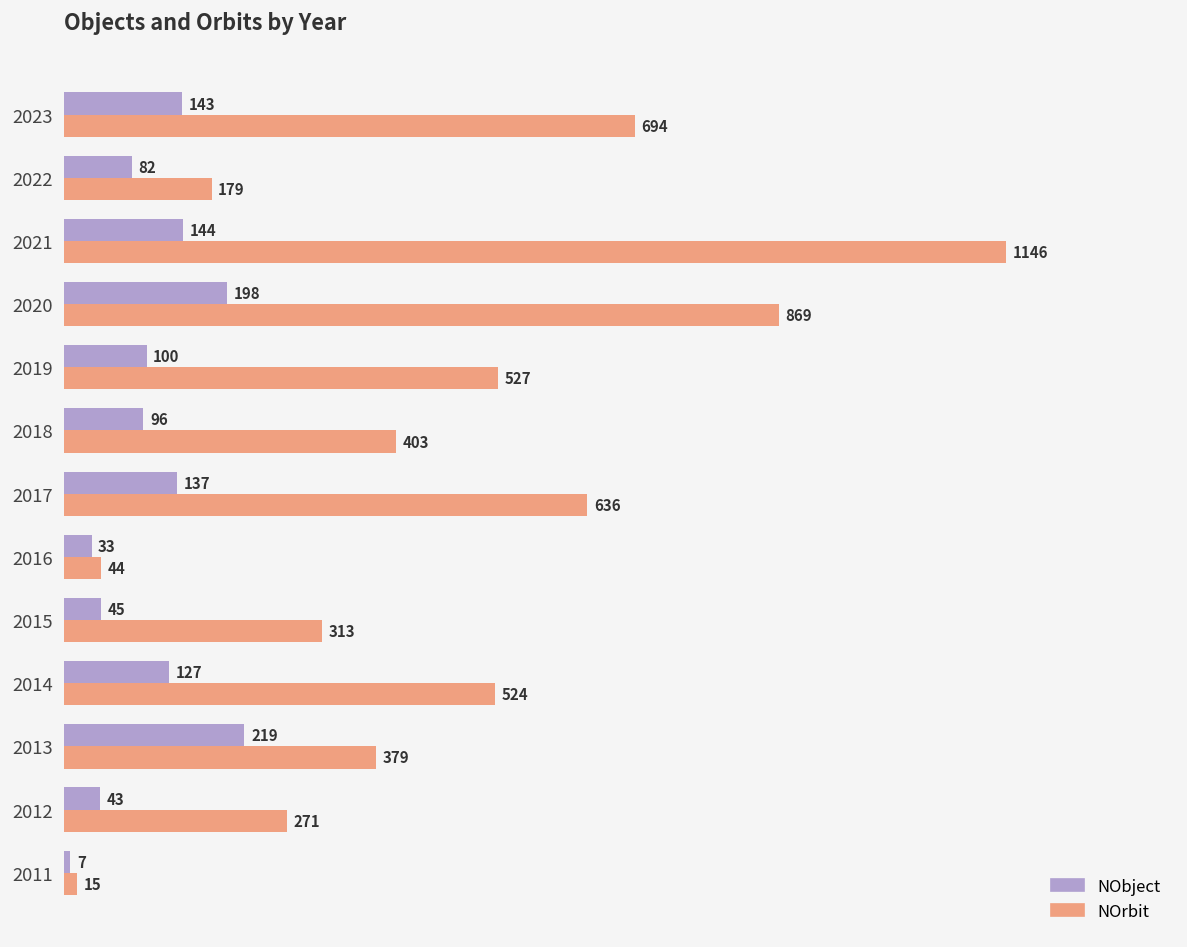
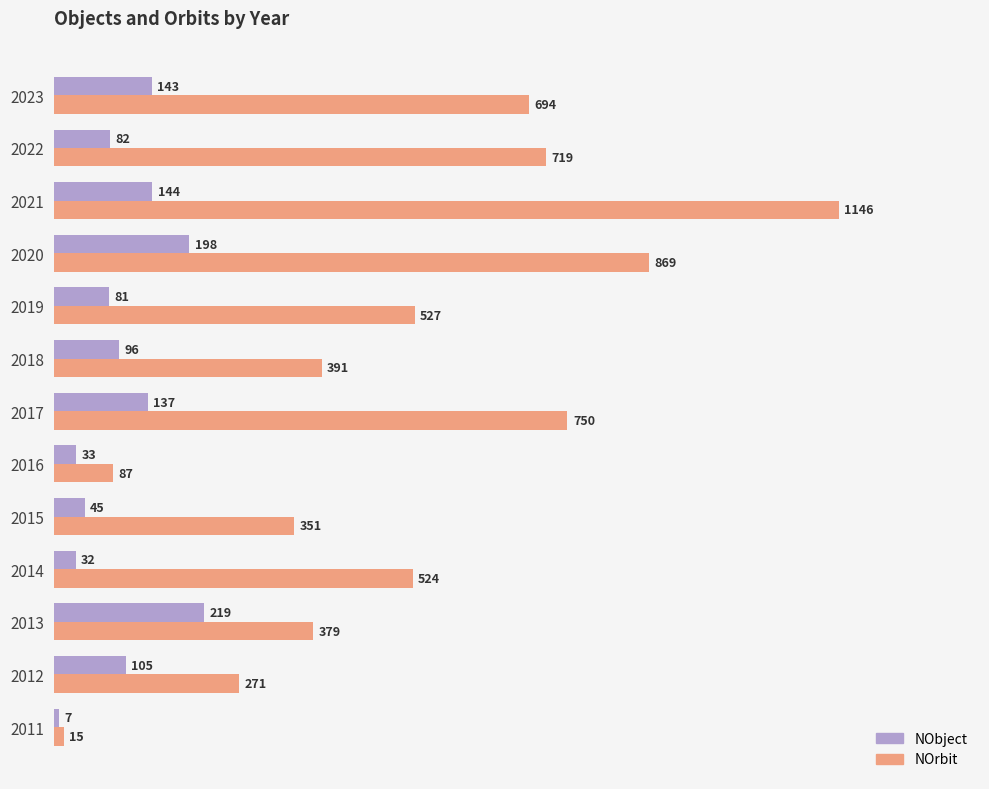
  {
    "NObject": {
      "2023": 143,
      "2022": 82,
      "2021": 144,
      "2020": 198,
-     "2019": 100,
+     "2019": 81,
      "2018": 96,
      "2017": 137,
      "2016": 33,
      "2015": 45,
-     "2014": 127,
+     "2014": 32,
      "2013": 219,
-     "2012": 43,
+     "2012": 105,
      "2011": 7
    },
    "NOrbit": {
      "2023": 694,
-     "2022": 179,
+     "2022": 719,
      "2021": 1146,
      "2020": 869,
      "2019": 527,
-     "2018": 403,
-     "2017": 636,
-     "2016": 44,
-     "2015": 313,
+     "2018": 391,
+     "2017": 750,
+     "2016": 87,
+     "2015": 351,
      "2014": 524,
      "2013": 379,
      "2012": 271,
      "2011": 15
    }
  }
